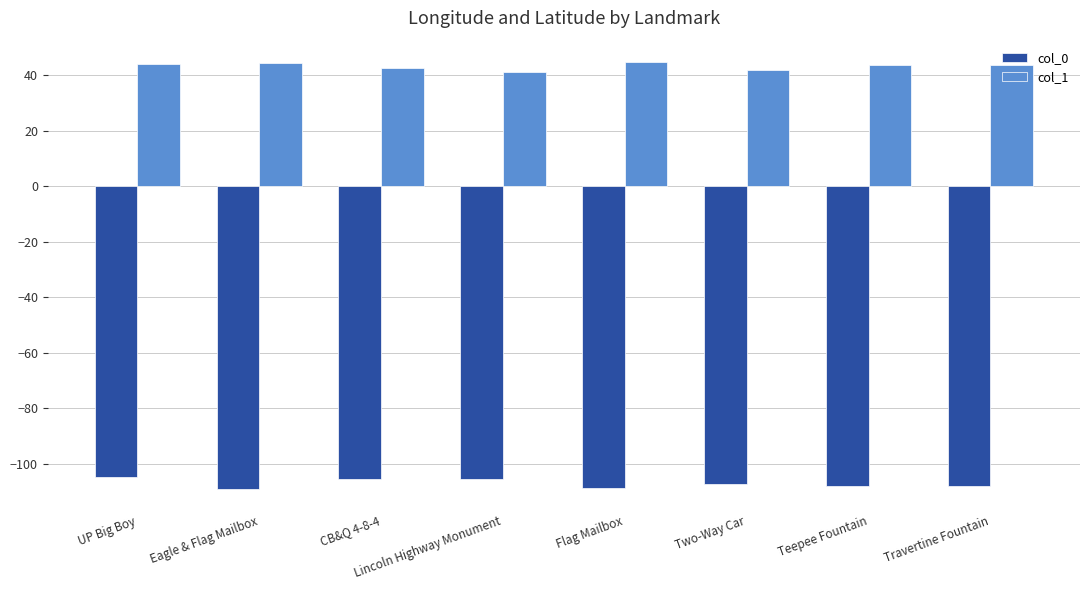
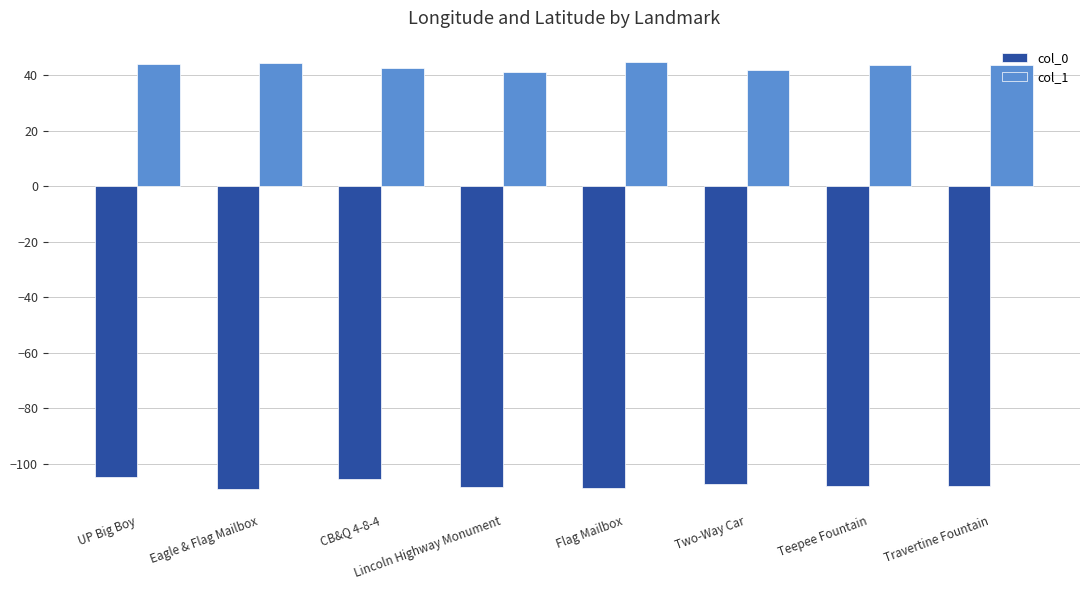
  {
    "col_0": {
      "UP Big Boy": -105,
      "Eagle & Flag Mailbox": -109,
      "CB&Q 4-8-4": -105,
-     "Lincoln Highway Monument": -105,
+     "Lincoln Highway Monument": -109,
      "Flag Mailbox": -109,
      "Two-Way Car": -107,
      "Teepee Fountain": -108,
      "Travertine Fountain": -108
    },
    "col_1": {
      "UP Big Boy": 44,
      "Eagle & Flag Mailbox": 45,
      "CB&Q 4-8-4": 43,
      "Lincoln Highway Monument": 41,
      "Flag Mailbox": 45,
      "Two-Way Car": 42,
      "Teepee Fountain": 44,
      "Travertine Fountain": 44
    }
  }
